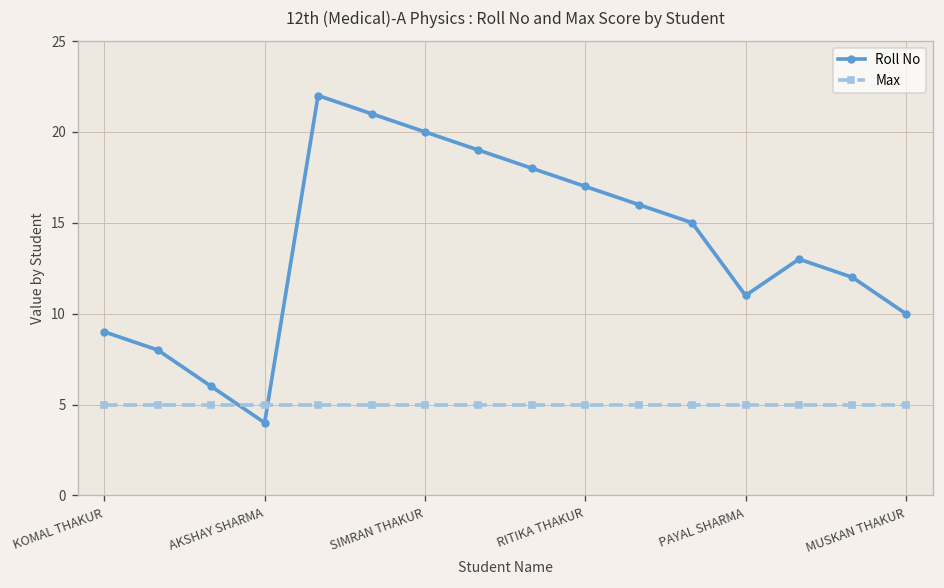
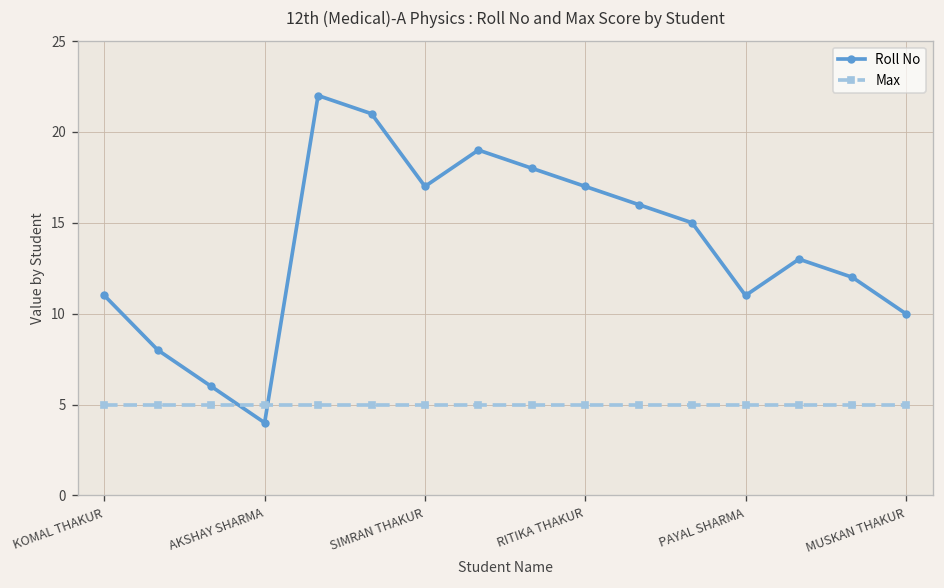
  {
    "Roll No": {
-     "KOMAL THAKUR": 9,
+     "KOMAL THAKUR": 11,
      "AKSHAY SHARMA": 4,
-     "SIMRAN THAKUR": 20,
+     "SIMRAN THAKUR": 17,
      "RITIKA THAKUR": 17,
      "PAYAL SHARMA": 11,
      "MUSKAN THAKUR": 10
    },
    "Max": {
      "KOMAL THAKUR": 5,
      "AKSHAY SHARMA": 5,
      "SIMRAN THAKUR": 5,
      "RITIKA THAKUR": 5,
      "PAYAL SHARMA": 5,
      "MUSKAN THAKUR": 5
    }
  }
